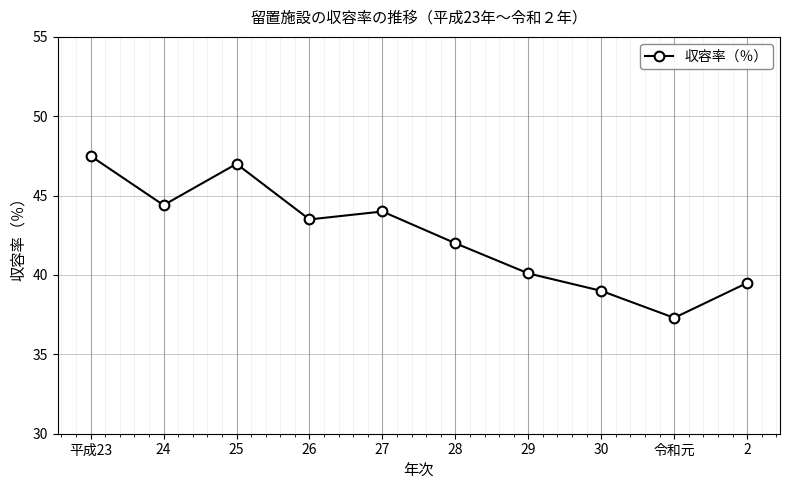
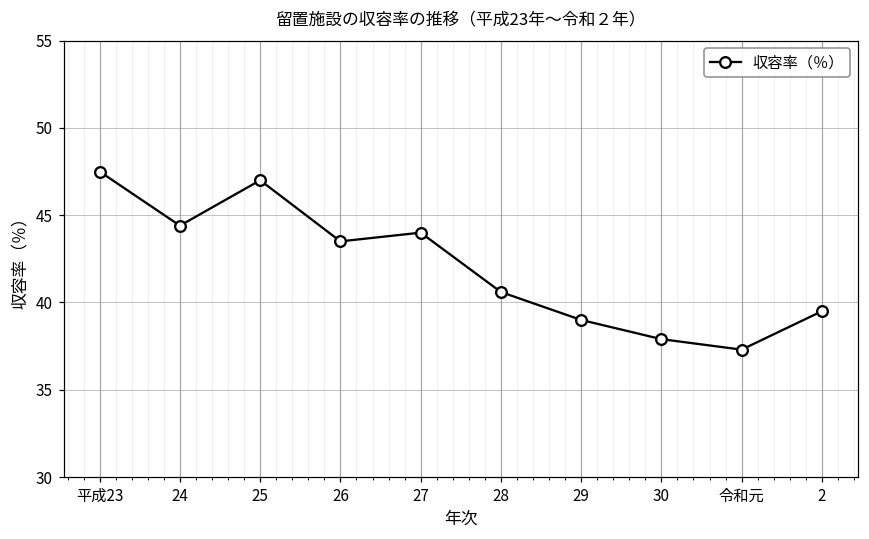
  {
    "平成23": 47.5,
    "24": 44.4,
    "25": 47.0,
    "26": 43.5,
    "27": 44.0,
-   "28": 42.0,
-   "29": 40.1,
-   "30": 39.0,
+   "28": 40.6,
+   "29": 39.0,
+   "30": 37.9,
    "令和元": 37.3,
    "2": 39.5
  }
